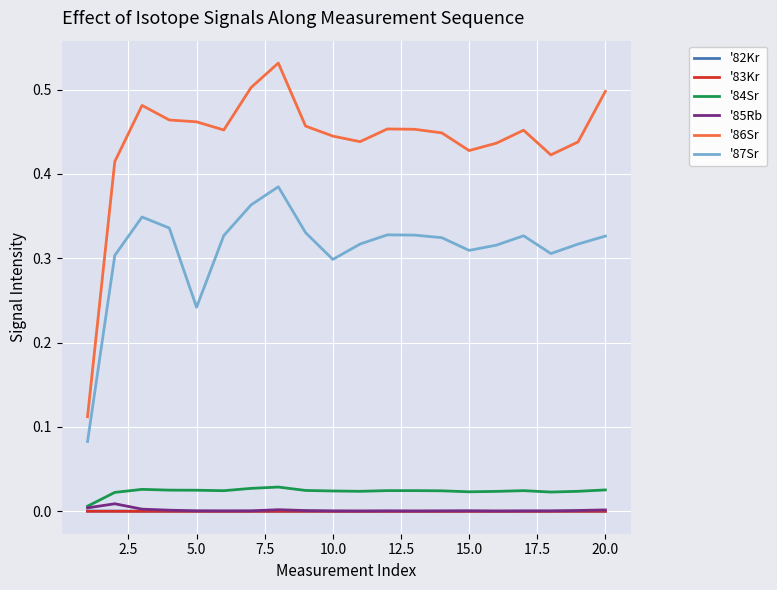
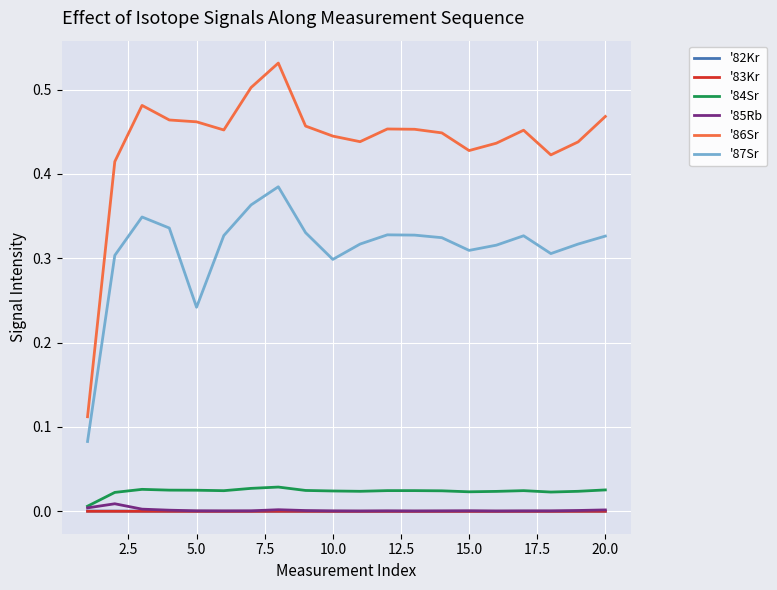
  {
    "'84Sr": {
      "5.0": 0.02,
      "10.0": 0.02,
      "15.0": 0.02,
      "20.0": 0.03
    },
    "'86Sr": {
      "5.0": 0.46,
      "10.0": 0.44,
      "15.0": 0.43,
-     "20.0": 0.50
+     "20.0": 0.47
    },
    "'87Sr": {
      "5.0": 0.24,
      "10.0": 0.30,
      "15.0": 0.31,
      "20.0": 0.33
    }
  }
